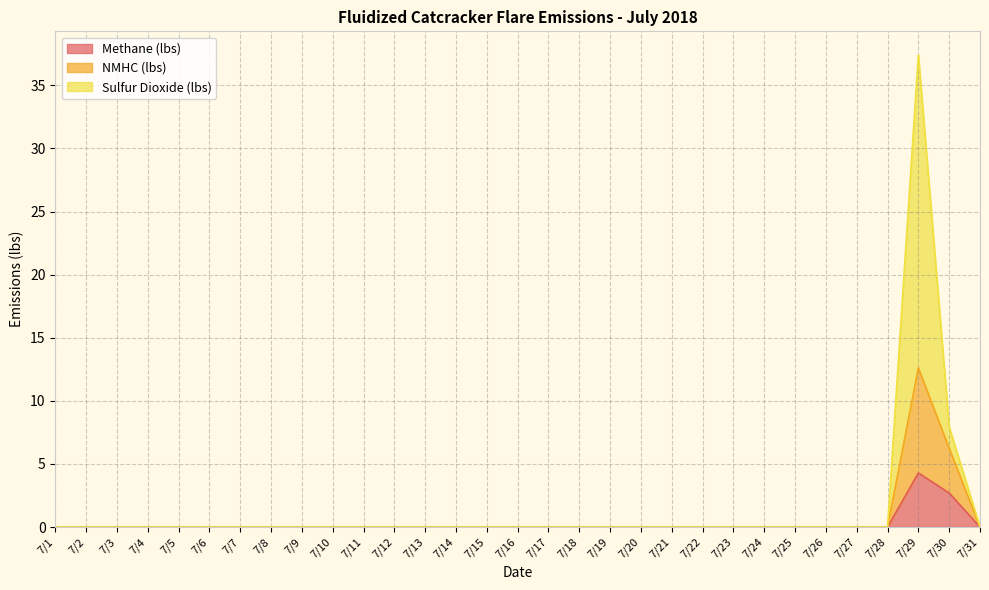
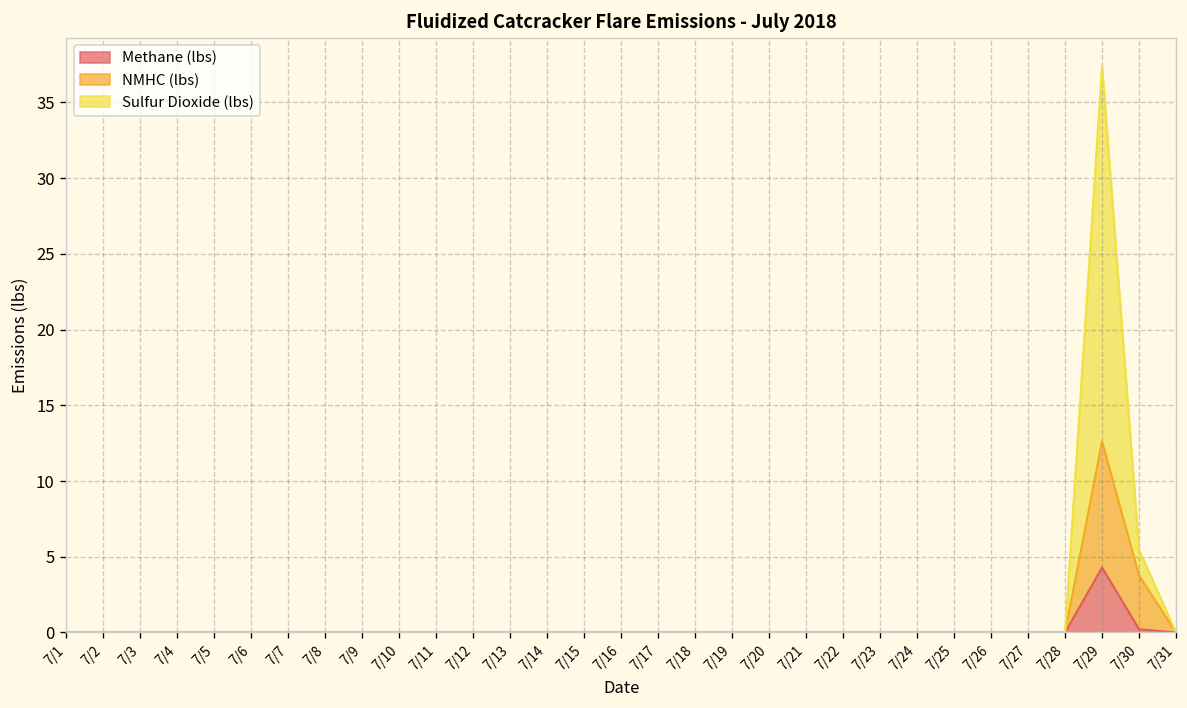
  {
    "Methane (lbs)": {
      "7/29": 4.3,
-     "7/30": 2.7
+     "7/30": 0.2
    },
    "NMHC (lbs)": {
      "7/29": 8.3,
      "7/30": 3.5
    },
    "Sulfur Dioxide (lbs)": {
      "7/29": 24.8,
      "7/30": 1.7
    }
  }
